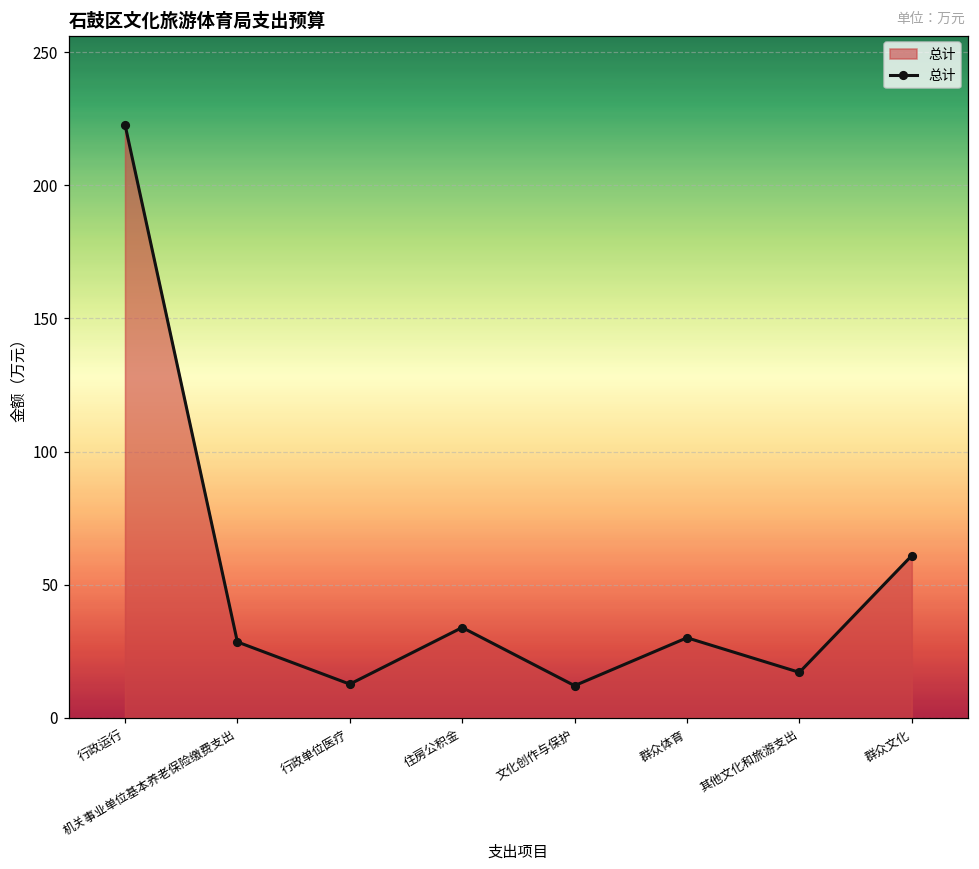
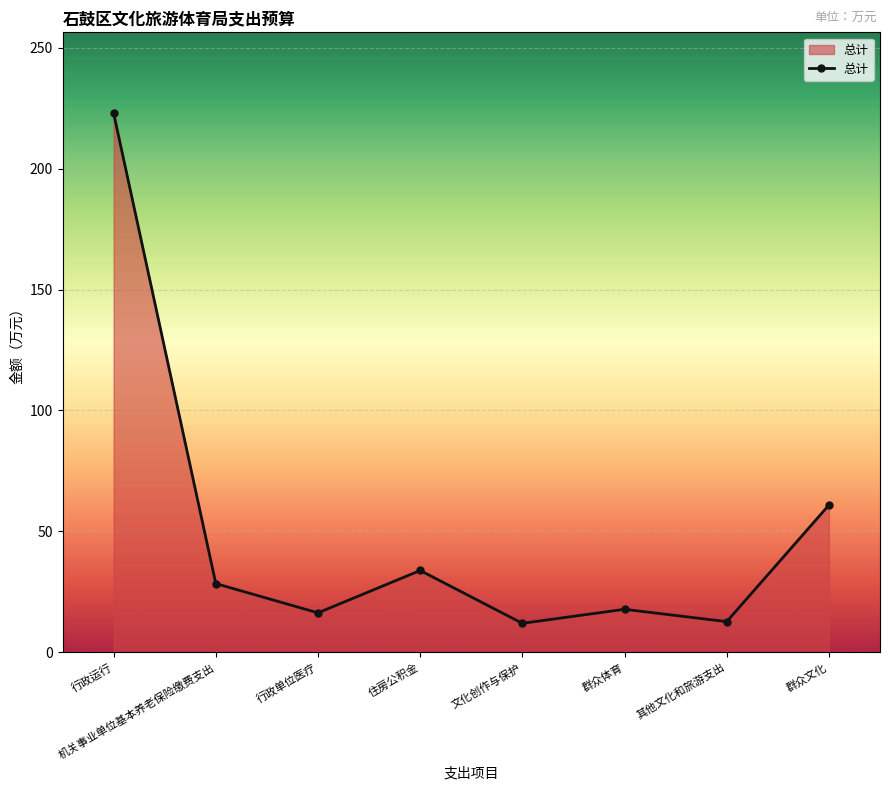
  {
    "行政运行": 223,
    "机关事业单位基本养老保险缴费支出": 28,
-   "行政单位医疗": 13,
+   "行政单位医疗": 16,
    "住房公积金": 34,
    "文化创作与保护": 12,
-   "群众体育": 30,
-   "其他文化和旅游支出": 17,
+   "群众体育": 18,
+   "其他文化和旅游支出": 13,
    "群众文化": 61
  }
